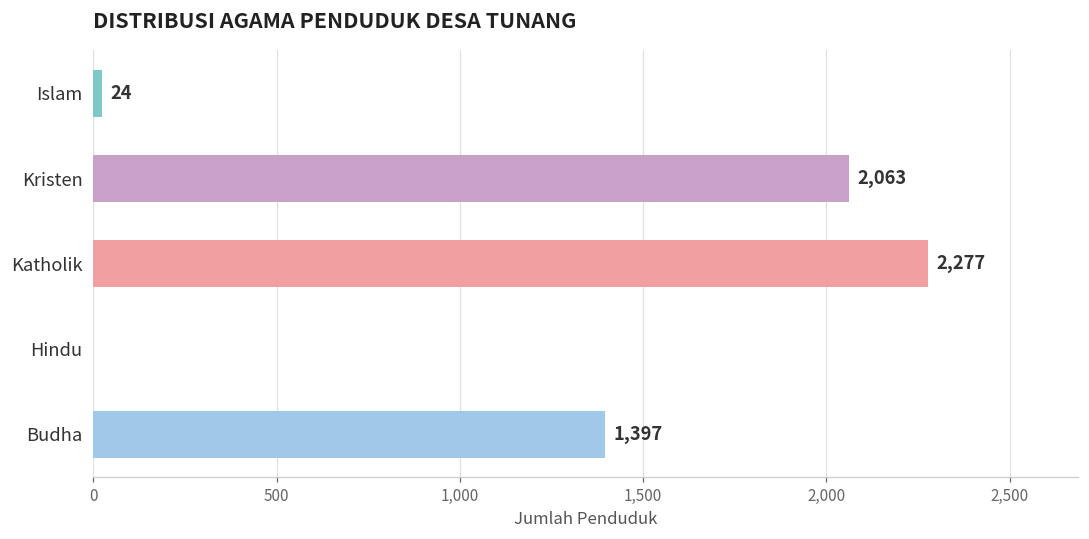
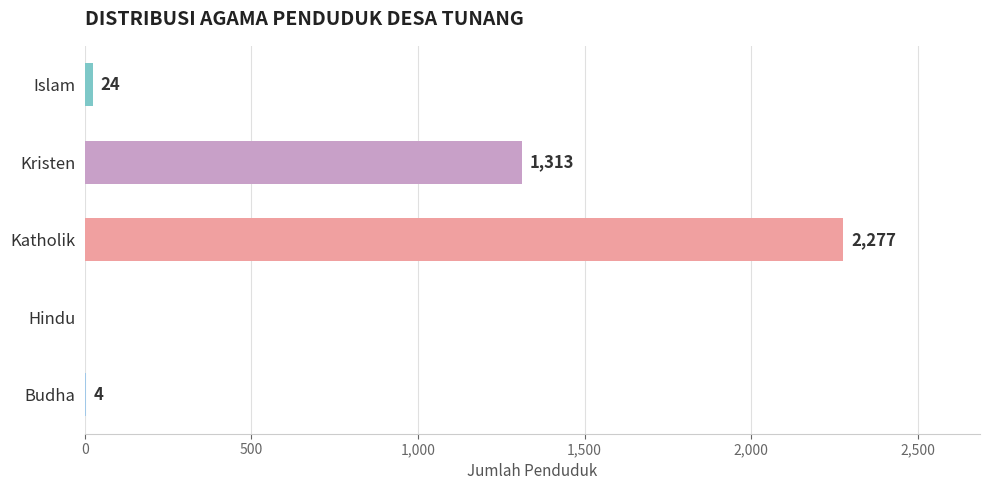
  {
    "Islam": "24",
-   "Kristen": "2,063",
+   "Kristen": "1,313",
    "Katholik": "2,277",
-   "Budha": "1,397"
+   "Budha": "4"
  }
